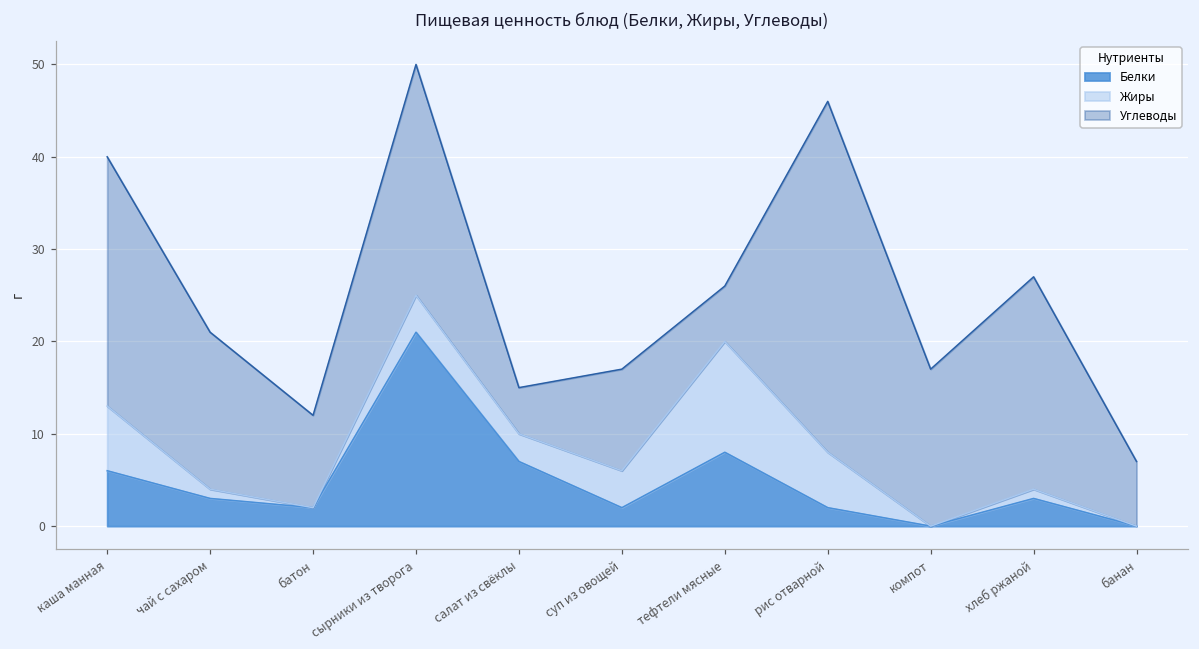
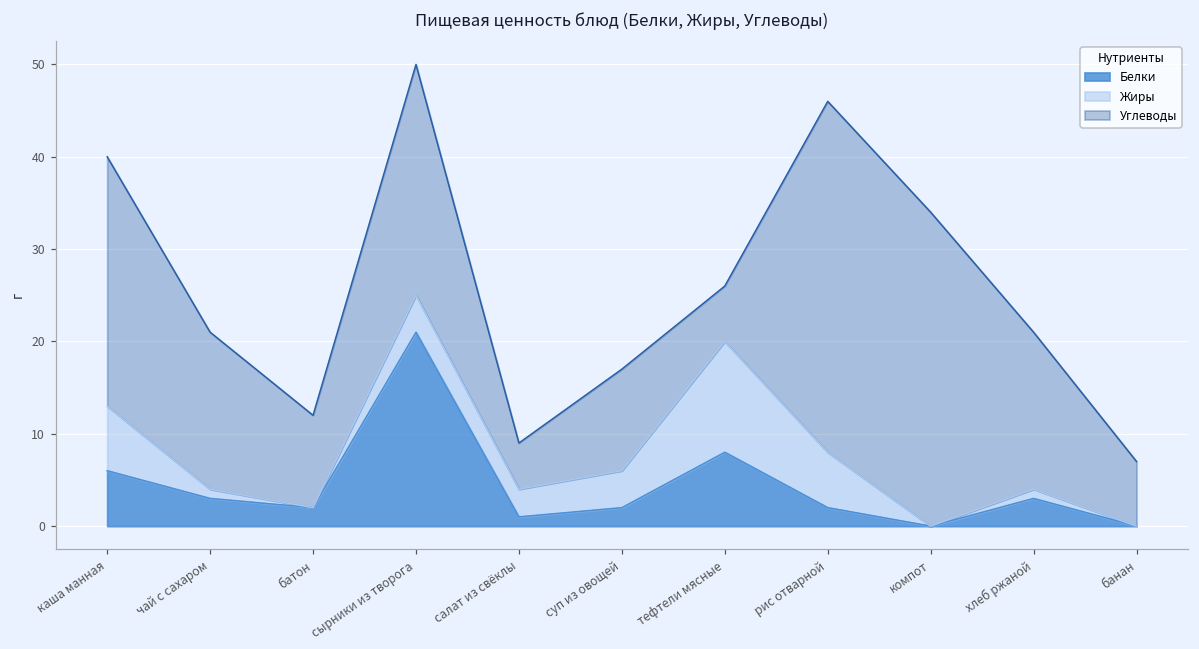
  {
    "Белки": {
      "каша манная": 6,
      "чай с сахаром": 3,
      "сырники из творога": 21,
-     "салат из свёклы": 7,
+     "салат из свёклы": 1,
      "суп из овощей": 2,
      "тефтели мясные": 8,
      "рис отварной": 2,
      "хлеб ржаной": 3
    },
    "Жиры": {
      "каша манная": 7,
      "чай с сахаром": 1,
      "сырники из творога": 4,
      "салат из свёклы": 3,
      "суп из овощей": 4,
      "тефтели мясные": 12,
      "рис отварной": 6,
      "хлеб ржаной": 1
    },
    "Углеводы": {
      "каша манная": 27,
      "чай с сахаром": 17,
      "батон": 10,
      "сырники из творога": 25,
      "салат из свёклы": 5,
      "суп из овощей": 11,
      "тефтели мясные": 6,
      "рис отварной": 38,
-     "компот": 17,
-     "хлеб ржаной": 23,
+     "компот": 34,
+     "хлеб ржаной": 17,
      "банан": 7
    }
  }
